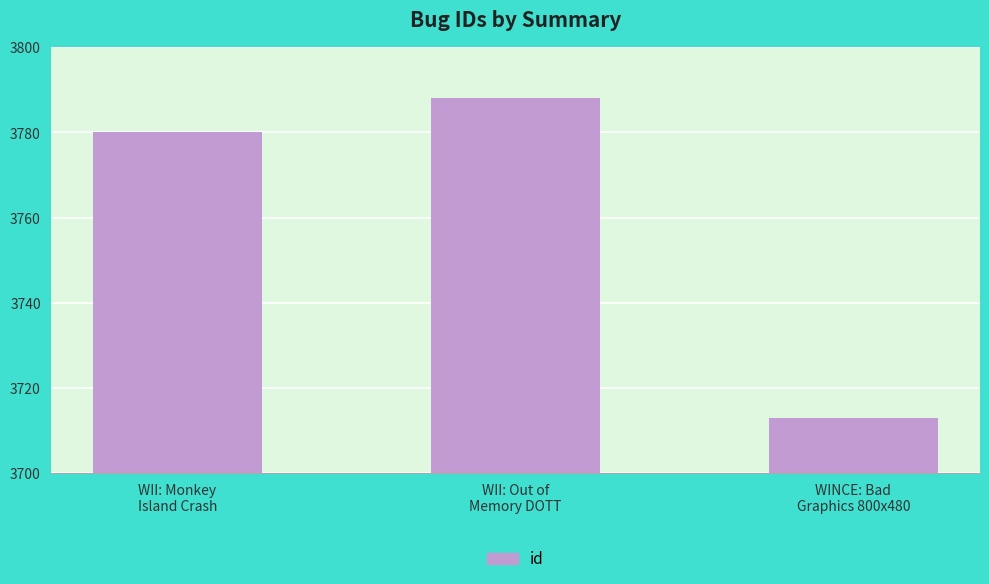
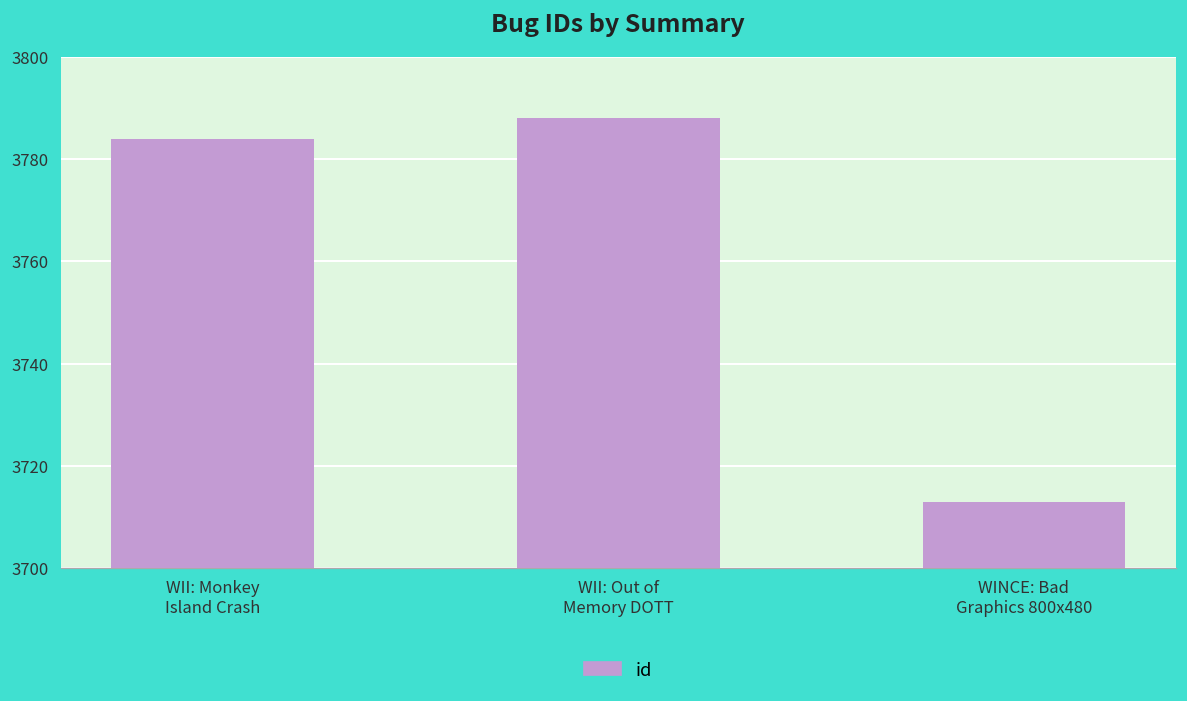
  {
-   "WII: Monkey Island Crash": 3780,
+   "WII: Monkey Island Crash": 3784,
    "WII: Out of Memory DOTT": 3788,
    "WINCE: Bad Graphics 800x480": 3713
  }
